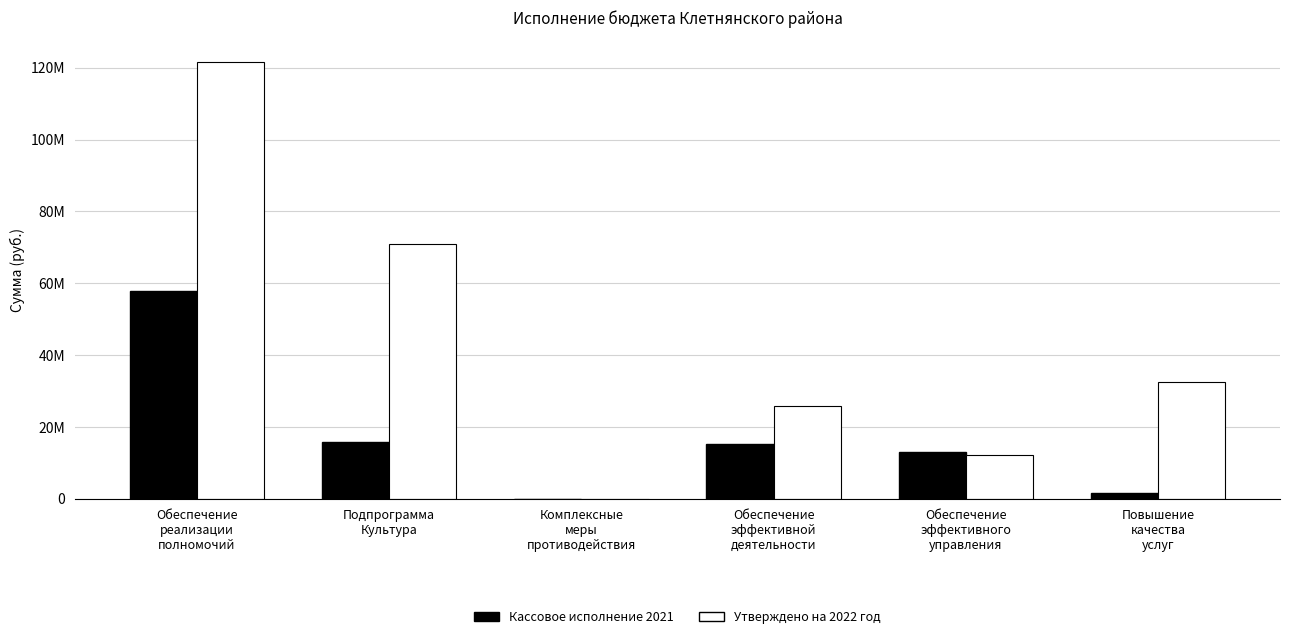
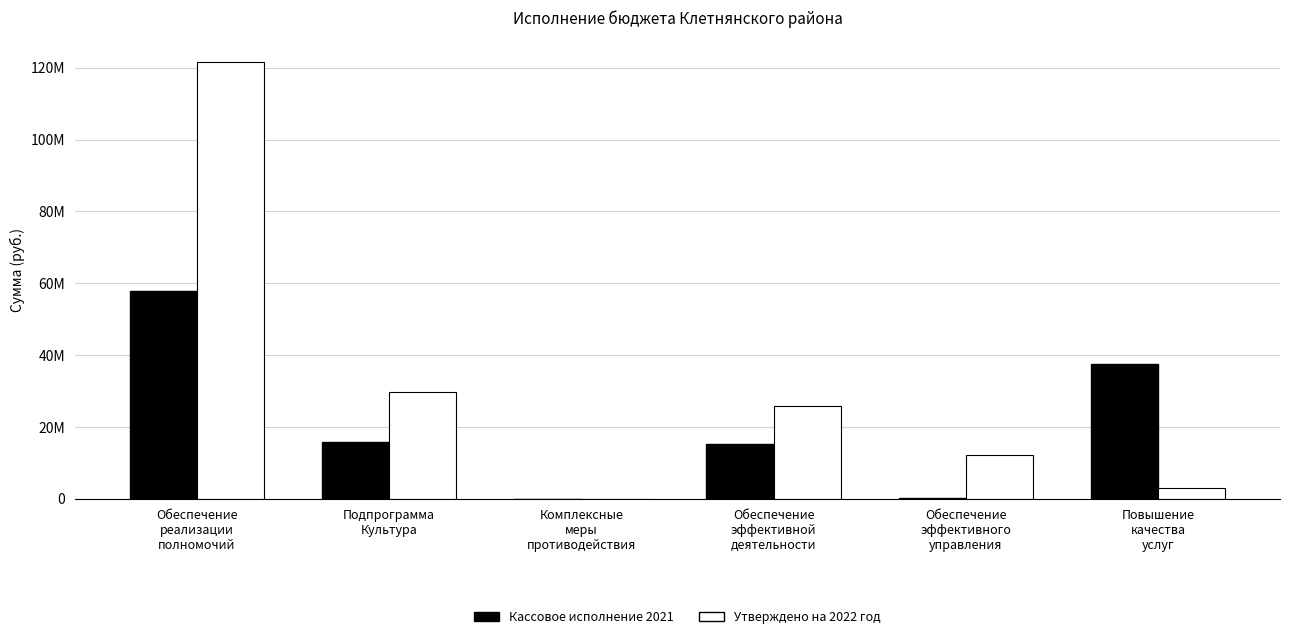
  {
    "Кассовое исполнение 2021": {
      "Обеспечение реализации полномочий": 58000000,
      "Подпрограмма Культура": 16000000,
      "Комплексные меры противодействия": 0,
      "Обеспечение эффективной деятельности": 15000000,
-     "Обеспечение эффективного управления": 13000000,
-     "Повышение качества услуг": 2000000
+     "Обеспечение эффективного управления": 0,
+     "Повышение качества услуг": 38000000
    },
    "Утверждено на 2022 год": {
      "Обеспечение реализации полномочий": 122000000,
-     "Подпрограмма Культура": 71000000,
+     "Подпрограмма Культура": 30000000,
      "Обеспечение эффективной деятельности": 26000000,
      "Обеспечение эффективного управления": 12000000,
-     "Повышение качества услуг": 33000000
+     "Повышение качества услуг": 3000000
    }
  }
